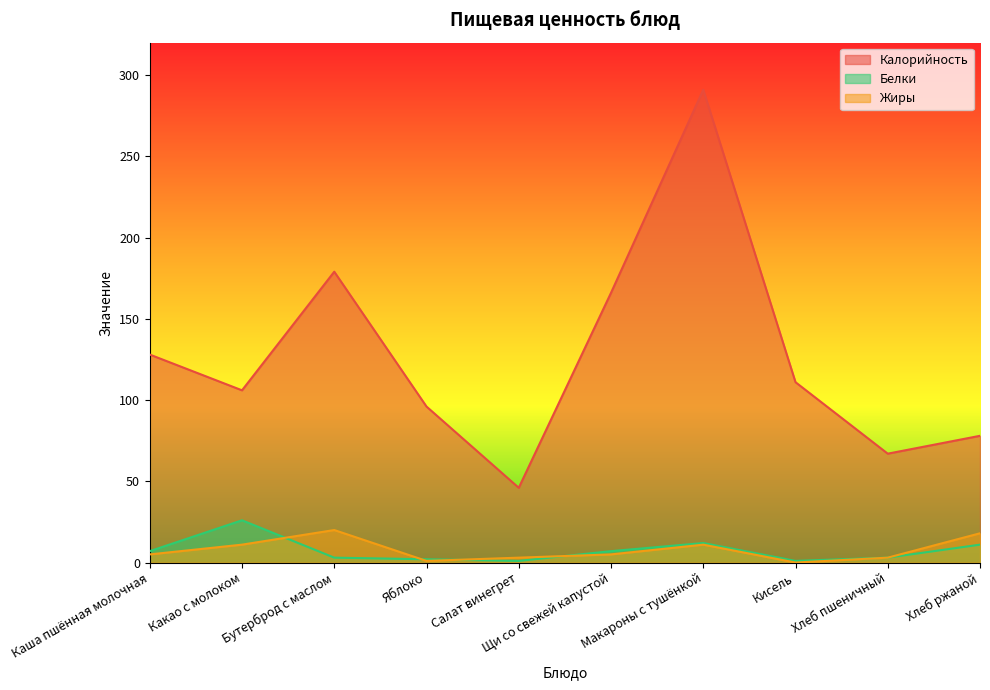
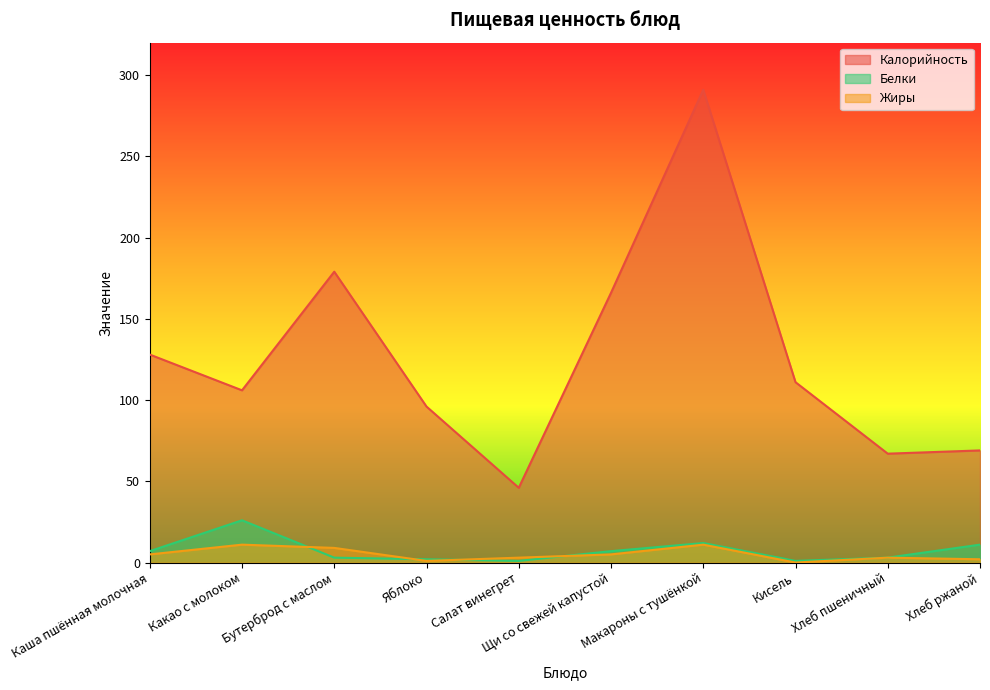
  {
    "Калорийность": {
      "Каша пшённая молочная": 128,
      "Какао с молоком": 106,
      "Бутерброд с маслом": 179,
      "Яблоко": 96,
      "Салат винегрет": 46,
      "Щи со свежей капустой": 166,
      "Макароны с тушёнкой": 291,
      "Кисель": 111,
      "Хлеб пшеничный": 67,
-     "Хлеб ржаной": 78
+     "Хлеб ржаной": 69
    },
    "Белки": {
      "Каша пшённая молочная": 7,
      "Какао с молоком": 26,
      "Бутерброд с маслом": 3,
      "Салат винегрет": 1,
      "Щи со свежей капустой": 7,
      "Хлеб ржаной": 11
    },
    "Жиры": {
      "Каша пшённая молочная": 5,
      "Какао с молоком": 11,
-     "Бутерброд с маслом": 20,
+     "Бутерброд с маслом": 9,
      "Салат винегрет": 3,
      "Щи со свежей капустой": 5,
-     "Хлеб ржаной": 18
+     "Хлеб ржаной": 2
    }
  }
